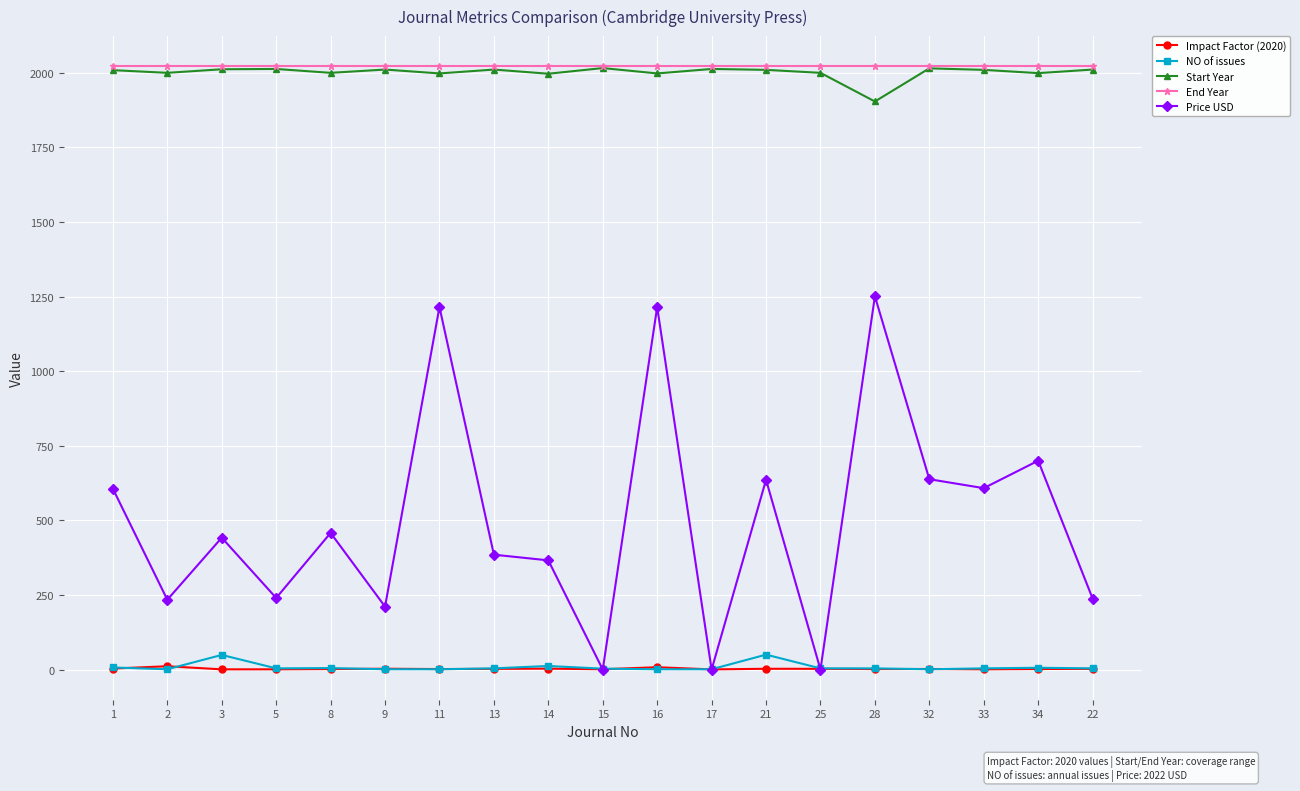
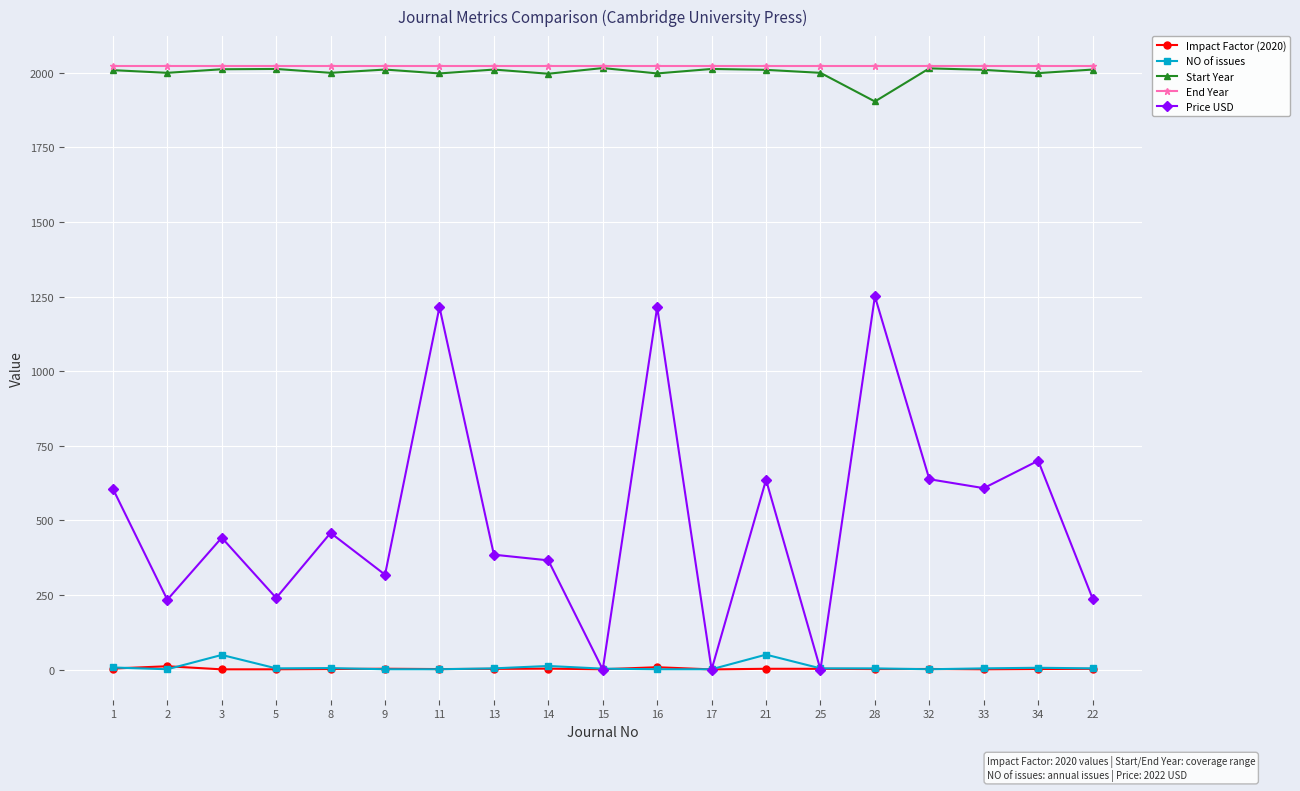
  {
    "Impact Factor (2020)": {
      "2": 10,
      "3": 0,
      "14": 0,
      "21": 0
    },
    "NO of issues": {
      "2": 0,
      "3": 50,
      "14": 10,
      "21": 50
    },
    "Start Year": {
      "1": 2010,
      "2": 2000,
      "3": 2010,
      "5": 2010,
      "8": 2000,
      "9": 2010,
      "11": 2000,
      "13": 2010,
      "14": 2000,
      "16": 2000,
      "17": 2010,
      "21": 2010,
      "25": 2000,
      "28": 1900,
      "33": 2010,
      "34": 2000,
      "22": 2010
    },
    "End Year": {
      "1": 2020,
      "2": 2020,
      "3": 2020,
      "5": 2020,
      "8": 2020,
      "9": 2020,
      "11": 2020,
      "13": 2020,
      "14": 2020,
      "16": 2020,
      "17": 2020,
      "21": 2020,
      "25": 2020,
      "28": 2020,
      "33": 2020,
      "34": 2020,
      "22": 2020
    },
    "Price USD": {
      "1": 610,
      "2": 230,
      "3": 440,
      "5": 240,
      "8": 460,
-     "9": 210,
+     "9": 320,
      "11": 1220,
      "13": 390,
      "14": 370,
      "16": 1220,
      "21": 640,
      "28": 1250,
      "32": 640,
      "33": 610,
      "34": 700,
      "22": 240
    }
  }
